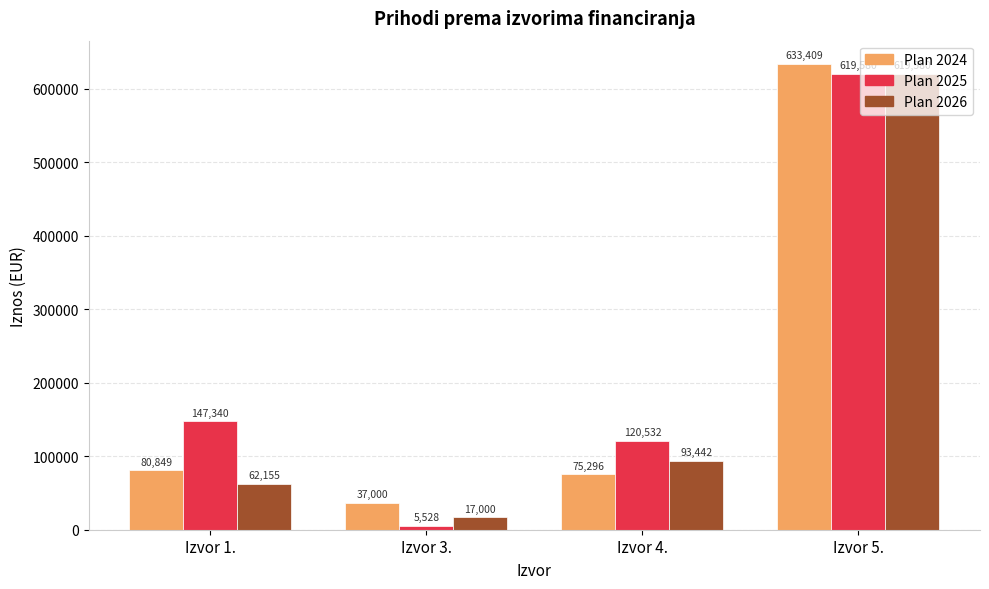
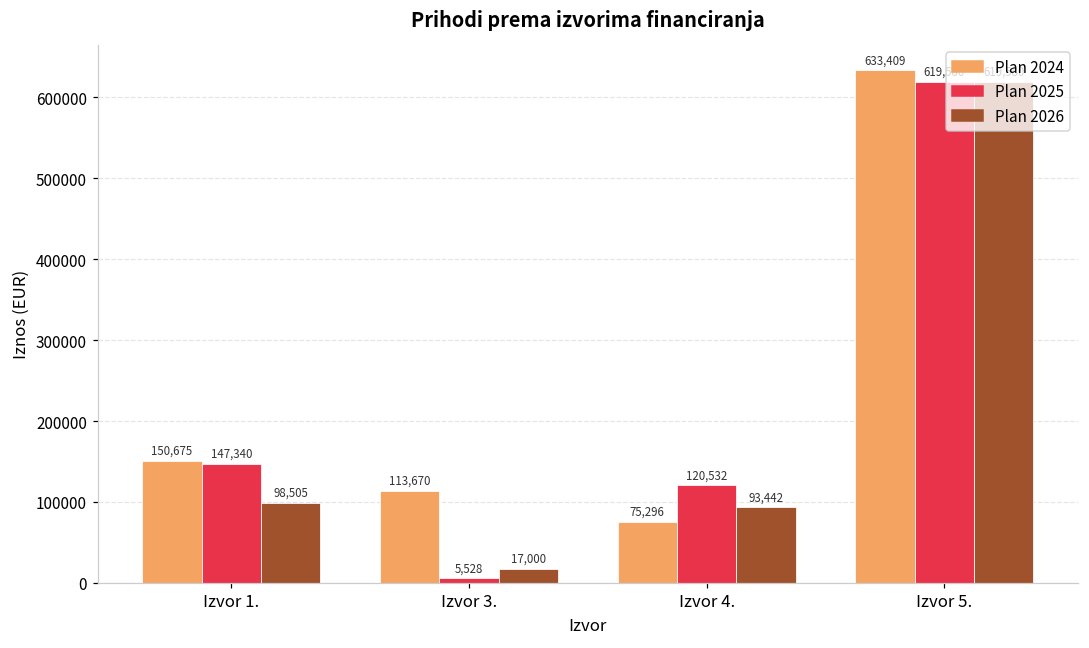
  {
    "Plan 2024": {
-     "Izvor 1.": "80,849",
-     "Izvor 3.": "37,000",
+     "Izvor 1.": "150,675",
+     "Izvor 3.": "113,670",
      "Izvor 4.": "75,296",
      "Izvor 5.": "633,409"
    },
    "Plan 2025": {
      "Izvor 1.": "147,340",
      "Izvor 3.": "5,528",
      "Izvor 4.": "120,532"
    },
    "Plan 2026": {
-     "Izvor 1.": "62,155",
+     "Izvor 1.": "98,505",
      "Izvor 3.": "17,000",
      "Izvor 4.": "93,442"
    }
  }
